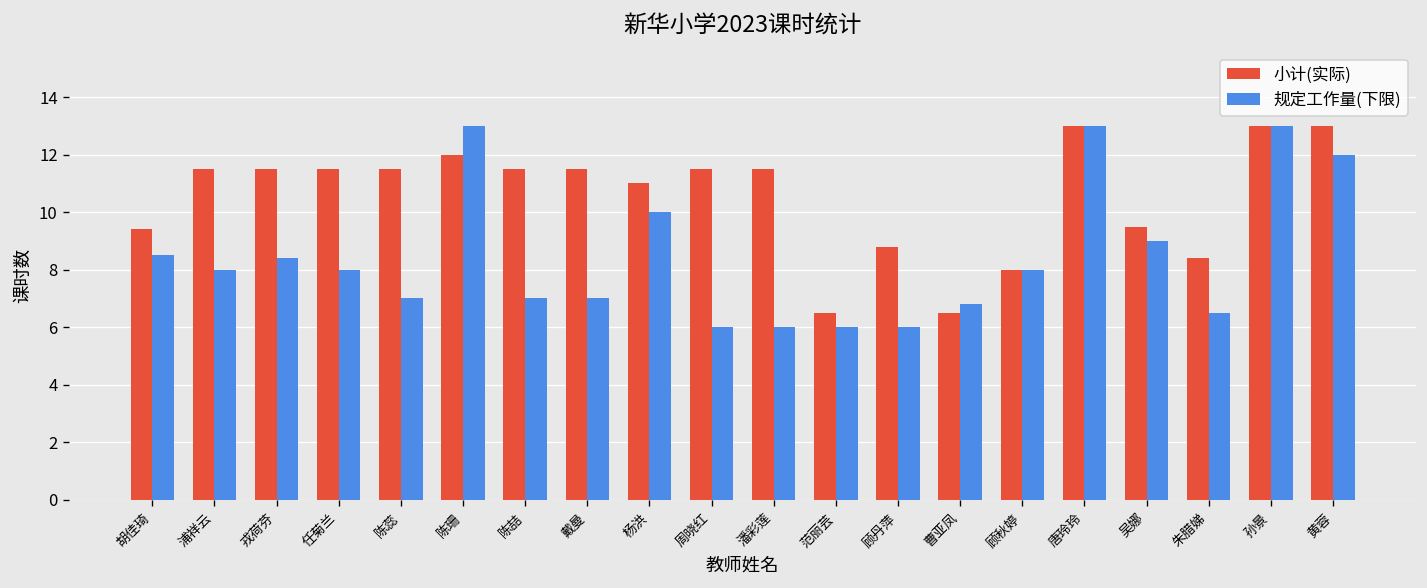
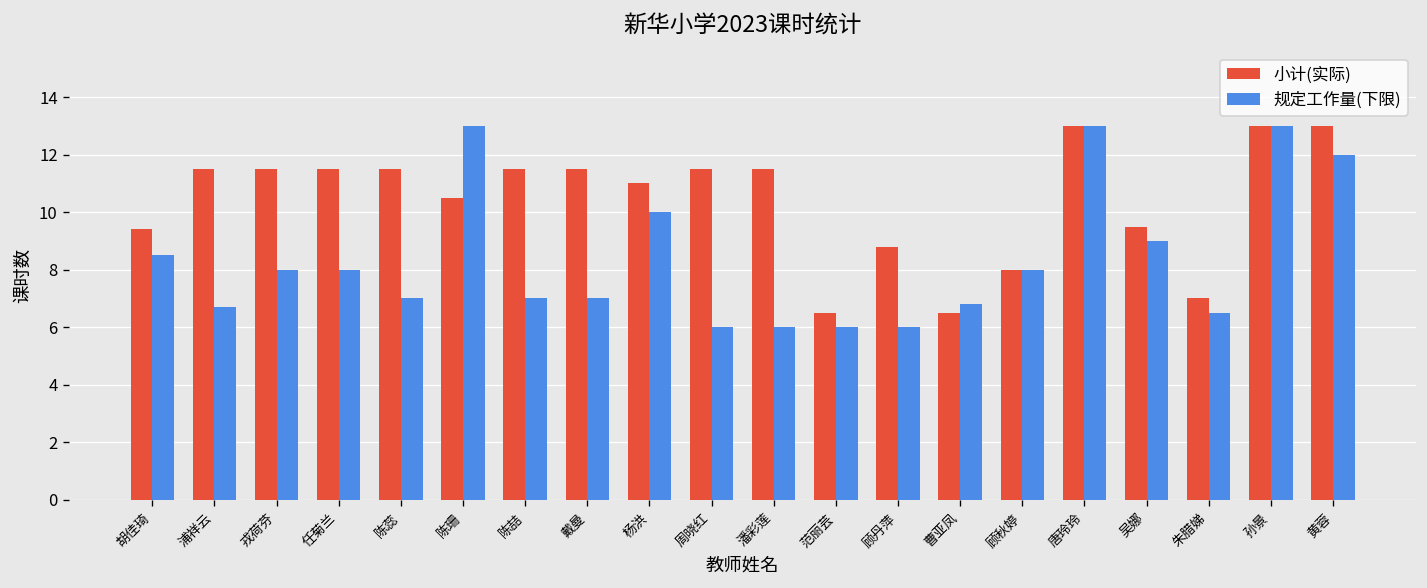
  {
    "小计(实际)": {
      "胡佳琦": 9.4,
      "浦祥云": 11.5,
      "戎荷芬": 11.5,
      "任菊兰": 11.5,
      "陈蕊": 11.5,
-     "陈珊": 12.0,
+     "陈珊": 10.5,
      "陈喆": 11.5,
      "戴曼": 11.5,
      "杨洪": 11.0,
      "周晓红": 11.5,
      "潘彩莲": 11.5,
      "范丽芸": 6.5,
      "顾丹萍": 8.8,
      "曹亚凤": 6.5,
      "顾秋婷": 8.0,
      "唐玲玲": 13.0,
      "吴娜": 9.5,
-     "朱腊娣": 8.4,
+     "朱腊娣": 7.0,
      "孙景": 13.0,
      "黄蓉": 13.0
    },
    "规定工作量(下限)": {
      "胡佳琦": 8.5,
-     "浦祥云": 8.0,
-     "戎荷芬": 8.4,
+     "浦祥云": 6.7,
+     "戎荷芬": 8.0,
      "任菊兰": 8.0,
      "陈蕊": 7.0,
      "陈珊": 13.0,
      "陈喆": 7.0,
      "戴曼": 7.0,
      "杨洪": 10.0,
      "周晓红": 6.0,
      "潘彩莲": 6.0,
      "范丽芸": 6.0,
      "顾丹萍": 6.0,
      "曹亚凤": 6.8,
      "顾秋婷": 8.0,
      "唐玲玲": 13.0,
      "吴娜": 9.0,
      "朱腊娣": 6.5,
      "孙景": 13.0,
      "黄蓉": 12.0
    }
  }
